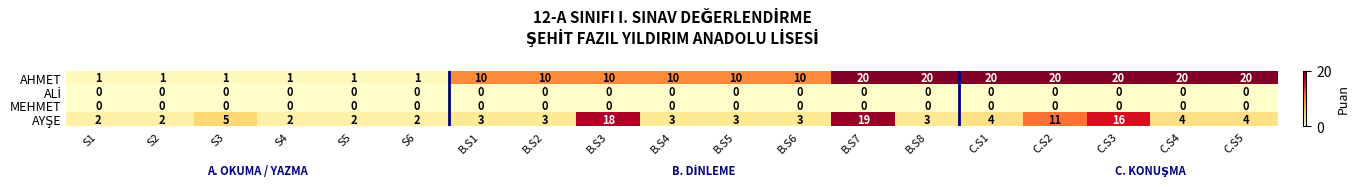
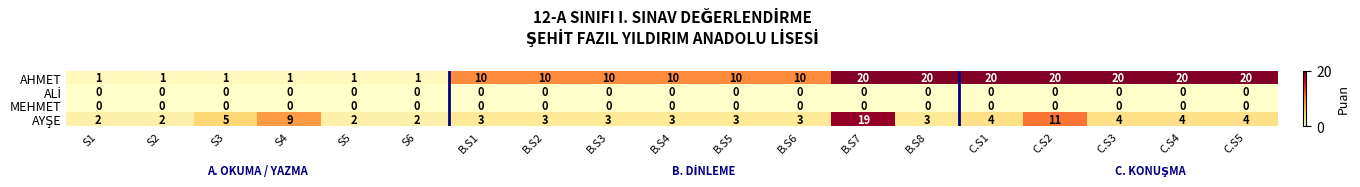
  {
    "AHMET": {
      "S1": 1,
      "S2": 1,
      "S3": 1,
      "S4": 1,
      "S5": 1,
      "S6": 1,
      "B.S1": 10,
      "B.S2": 10,
      "B.S3": 10,
      "B.S4": 10,
      "B.S5": 10,
      "B.S6": 10,
      "B.S7": 20,
      "B.S8": 20,
      "C.S1": 20,
      "C.S2": 20,
      "C.S3": 20,
      "C.S4": 20,
      "C.S5": 20
    },
    "ALİ": {
      "S1": 0,
      "S2": 0,
      "S3": 0,
      "S4": 0,
      "S5": 0,
      "S6": 0,
      "B.S1": 0,
      "B.S2": 0,
      "B.S3": 0,
      "B.S4": 0,
      "B.S5": 0,
      "B.S6": 0,
      "B.S7": 0,
      "B.S8": 0,
      "C.S1": 0,
      "C.S2": 0,
      "C.S3": 0,
      "C.S4": 0,
      "C.S5": 0
    },
    "MEHMET": {
      "S1": 0,
      "S2": 0,
      "S3": 0,
      "S4": 0,
      "S5": 0,
      "S6": 0,
      "B.S1": 0,
      "B.S2": 0,
      "B.S3": 0,
      "B.S4": 0,
      "B.S5": 0,
      "B.S6": 0,
      "B.S7": 0,
      "B.S8": 0,
      "C.S1": 0,
      "C.S2": 0,
      "C.S3": 0,
      "C.S4": 0,
      "C.S5": 0
    },
    "AYŞE": {
      "S1": 2,
      "S2": 2,
      "S3": 5,
-     "S4": 2,
+     "S4": 9,
      "S5": 2,
      "S6": 2,
      "B.S1": 3,
      "B.S2": 3,
-     "B.S3": 18,
+     "B.S3": 3,
      "B.S4": 3,
      "B.S5": 3,
      "B.S6": 3,
      "B.S7": 19,
      "B.S8": 3,
      "C.S1": 4,
      "C.S2": 11,
-     "C.S3": 16,
+     "C.S3": 4,
      "C.S4": 4,
      "C.S5": 4
    }
  }
